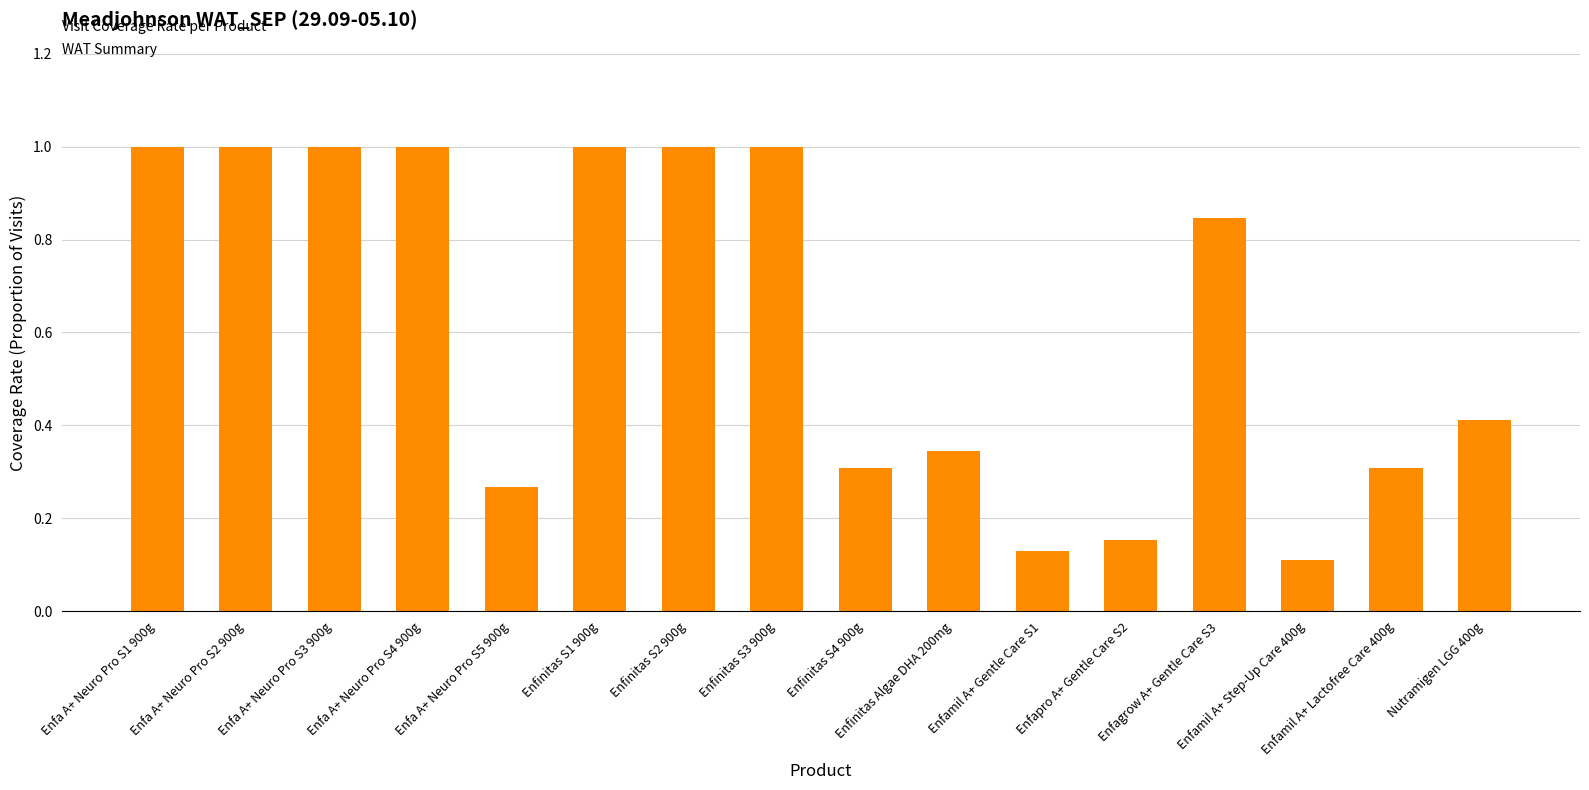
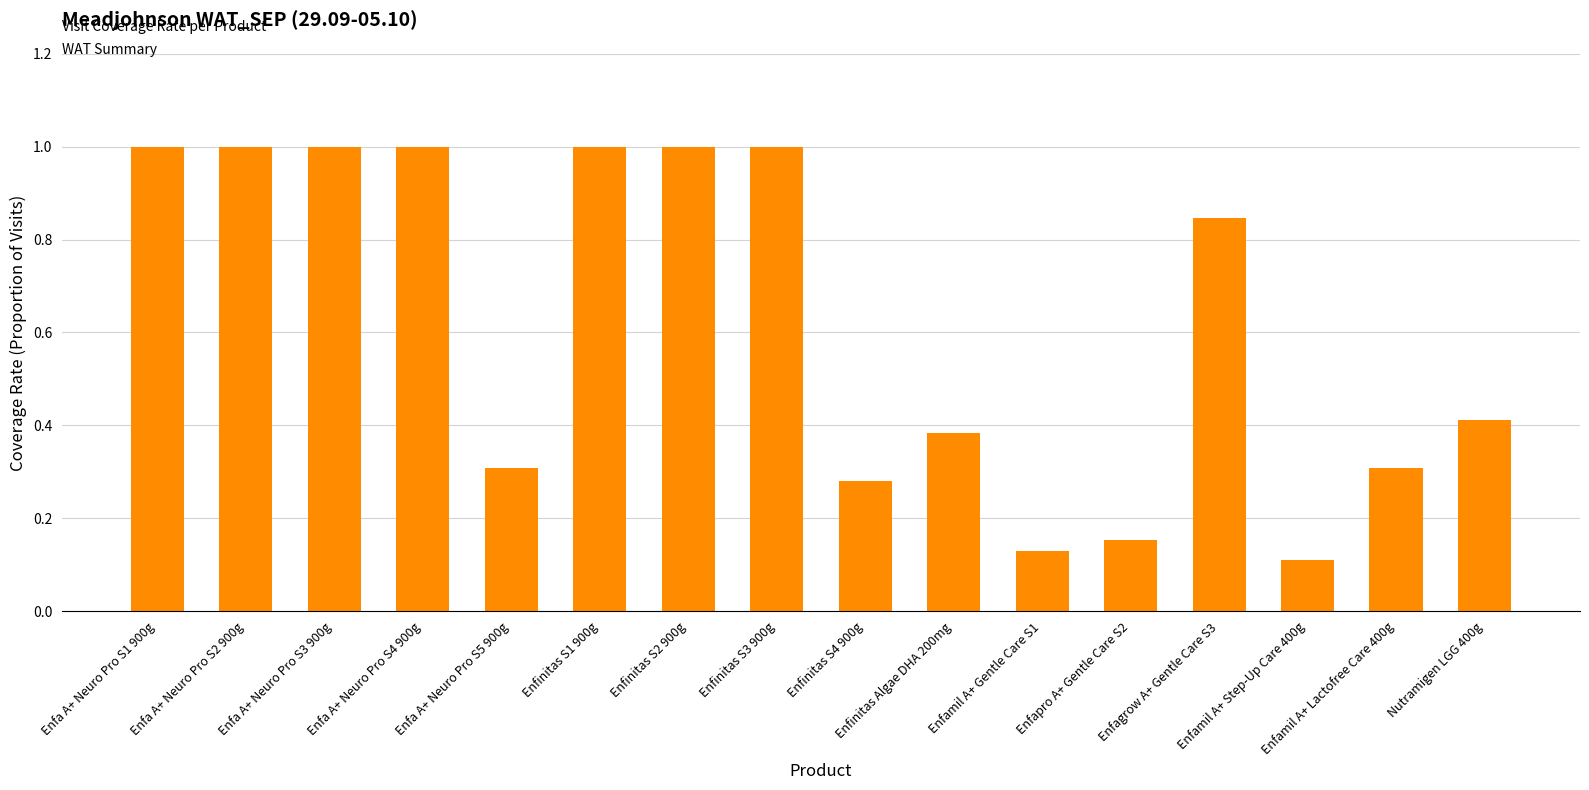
  {
    "Enfa A+ Neuro Pro S1 900g": 1.00,
    "Enfa A+ Neuro Pro S2 900g": 1.00,
    "Enfa A+ Neuro Pro S3 900g": 1.00,
    "Enfa A+ Neuro Pro S4 900g": 1.00,
-   "Enfa A+ Neuro Pro S5 900g": 0.27,
+   "Enfa A+ Neuro Pro S5 900g": 0.31,
    "Enfinitas S1 900g": 1.00,
    "Enfinitas S2 900g": 1.00,
    "Enfinitas S3 900g": 1.00,
-   "Enfinitas S4 900g": 0.31,
-   "Enfinitas Algae DHA 200mg": 0.34,
+   "Enfinitas S4 900g": 0.28,
+   "Enfinitas Algae DHA 200mg": 0.38,
    "Enfamil A+ Gentle Care S1": 0.13,
    "Enfapro A+ Gentle Care S2": 0.15,
    "Enfagrow A+ Gentle Care S3": 0.85,
    "Enfamil A+ Step-Up Care 400g": 0.11,
    "Enfamil A+ Lactofree Care 400g": 0.31,
    "Nutramigen LGG 400g": 0.41
  }
